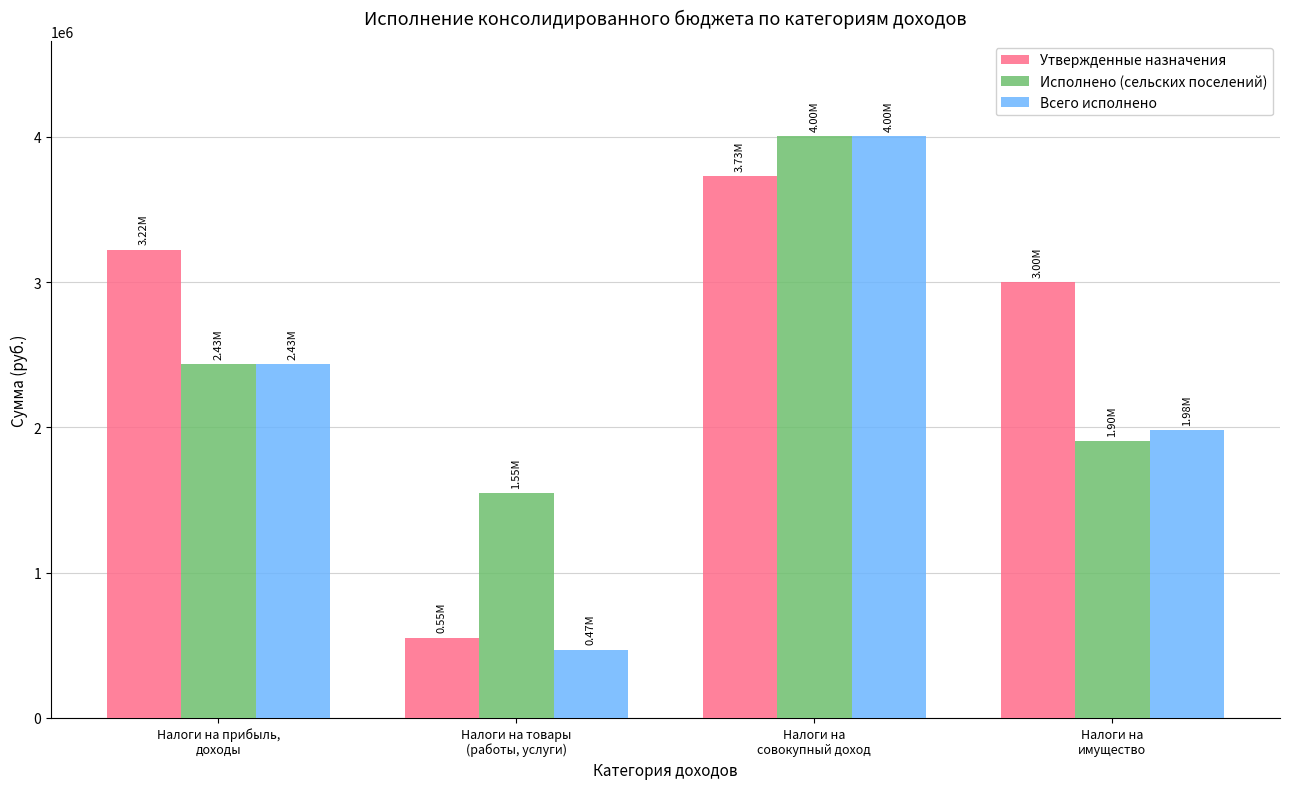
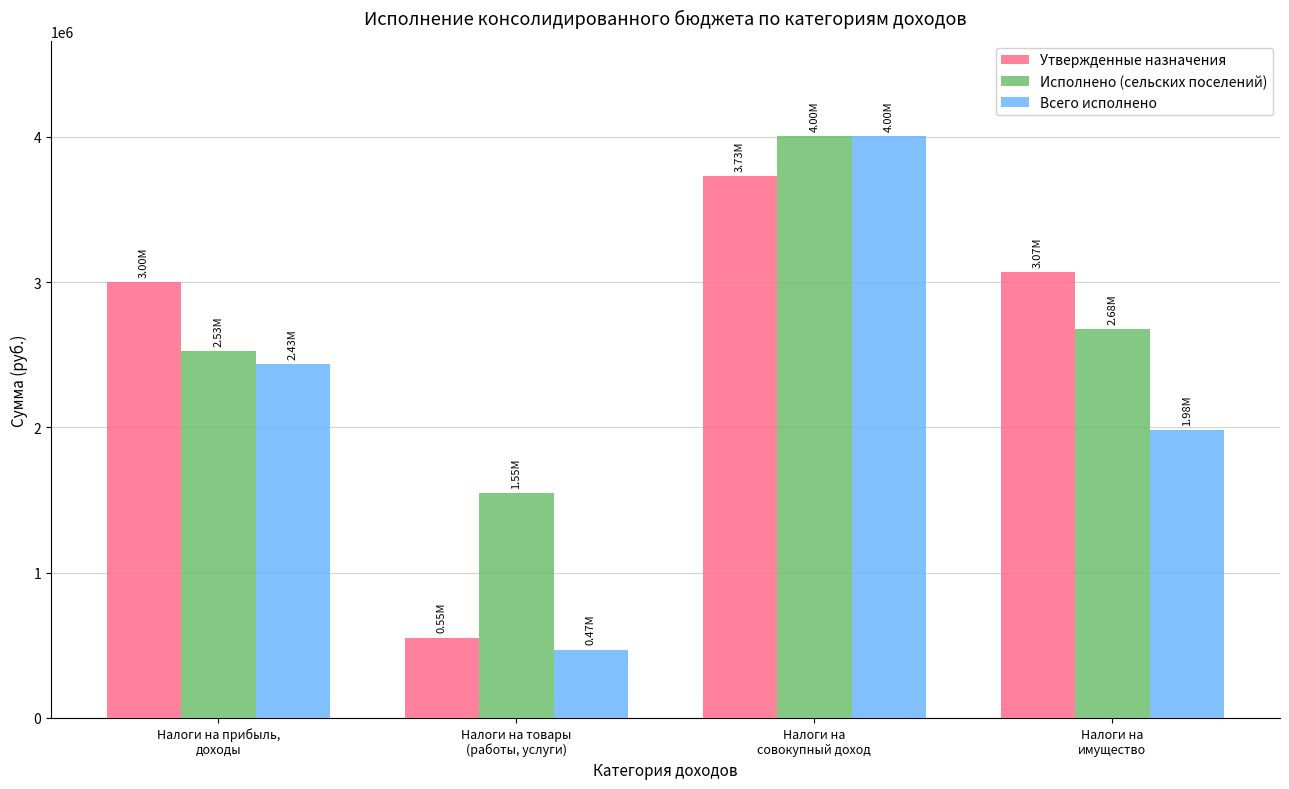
  {
    "Утвержденные назначения": {
-     "Налоги на прибыль, доходы": "3.22M",
+     "Налоги на прибыль, доходы": "3.00M",
      "Налоги на товары (работы, услуги)": "0.55M",
      "Налоги на совокупный доход": "3.73M",
-     "Налоги на имущество": "3.00M"
+     "Налоги на имущество": "3.07M"
    },
    "Исполнено (сельских поселений)": {
-     "Налоги на прибыль, доходы": "2.43M",
+     "Налоги на прибыль, доходы": "2.53M",
      "Налоги на товары (работы, услуги)": "1.55M",
      "Налоги на совокупный доход": "4.00M",
-     "Налоги на имущество": "1.90M"
+     "Налоги на имущество": "2.68M"
    },
    "Всего исполнено": {
      "Налоги на прибыль, доходы": "2.43M",
      "Налоги на товары (работы, услуги)": "0.47M",
      "Налоги на совокупный доход": "4.00M",
      "Налоги на имущество": "1.98M"
    }
  }
